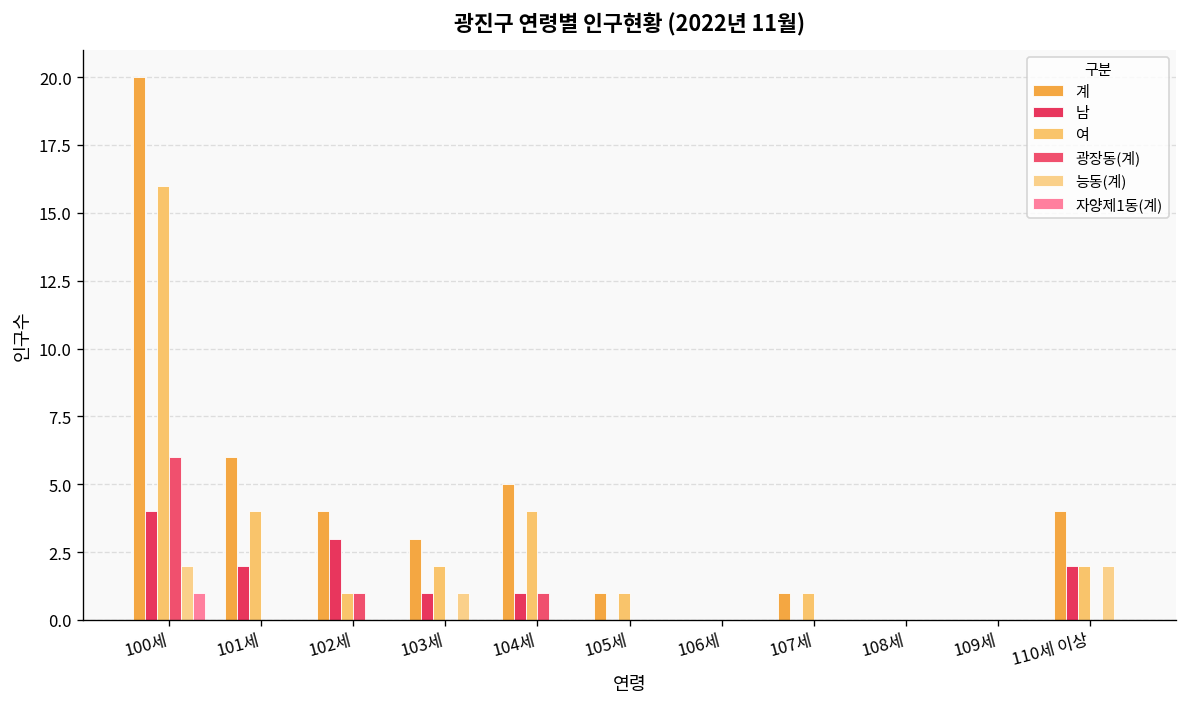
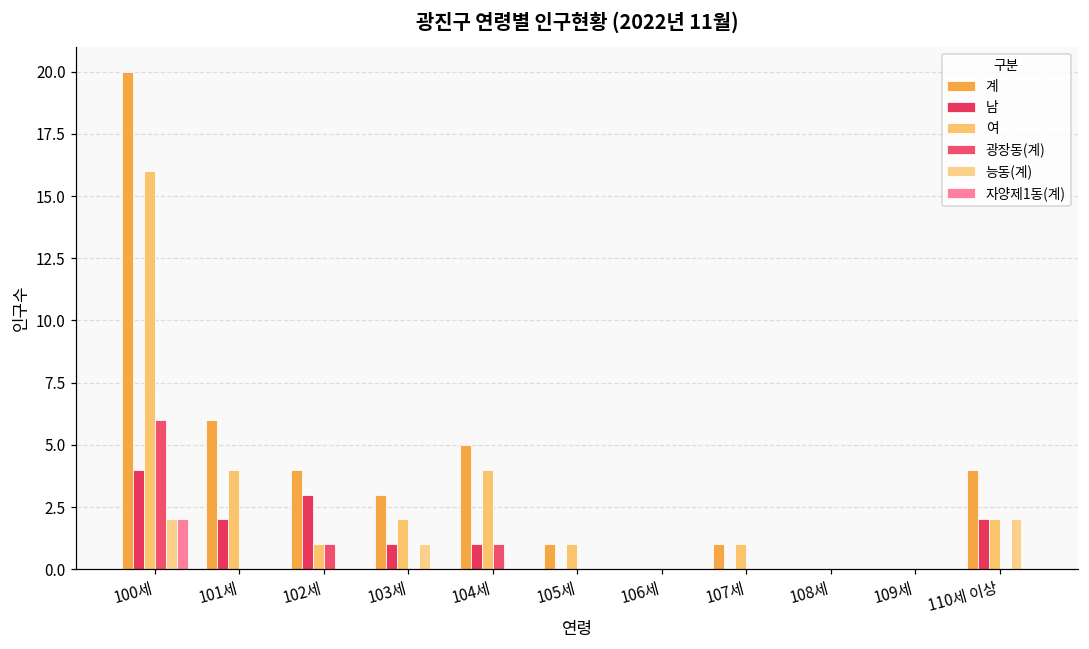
  {
    "자양제1동(계)": {
-     "100세": 1,
+     "100세": 2,
      "101세": 0,
      "102세": 0,
      "103세": 0,
      "104세": 0,
      "105세": 0,
      "106세": 0,
      "107세": 0,
      "108세": 0,
      "109세": 0,
      "110세 이상": 0
    }
  }
